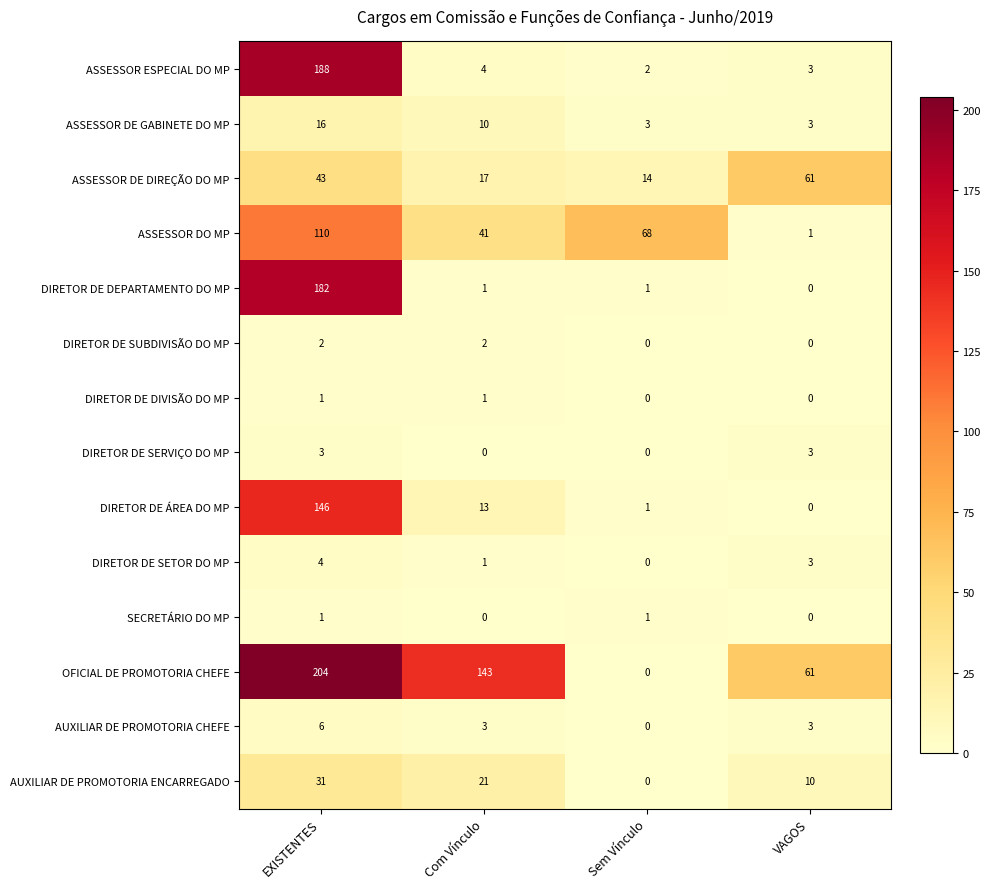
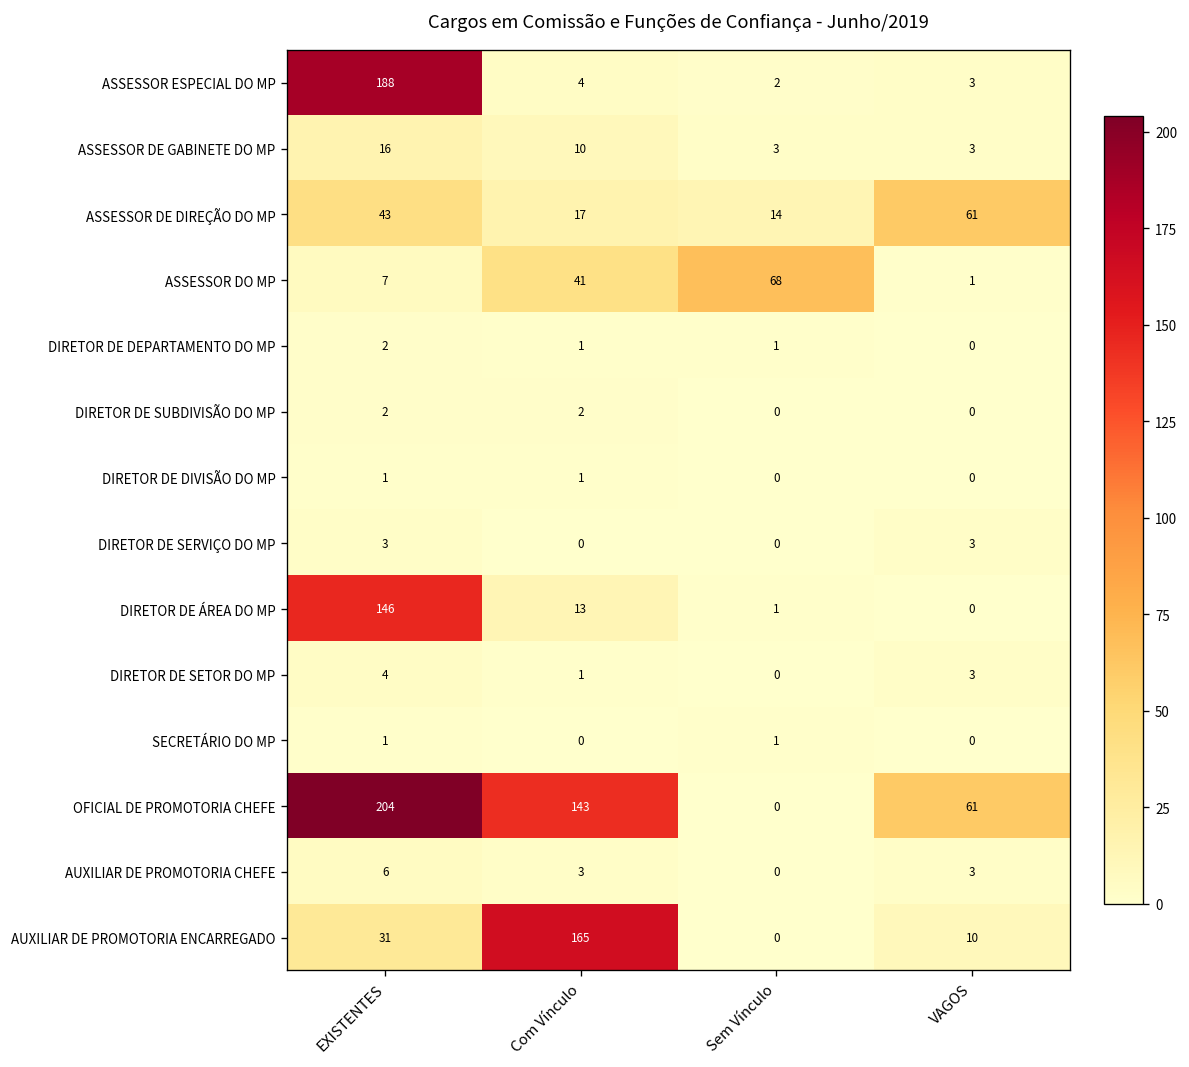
  {
    "ASSESSOR ESPECIAL DO MP": {
      "EXISTENTES": 188,
      "Com Vínculo": 4,
      "Sem Vínculo": 2,
      "VAGOS": 3
    },
    "ASSESSOR DE GABINETE DO MP": {
      "EXISTENTES": 16,
      "Com Vínculo": 10,
      "Sem Vínculo": 3,
      "VAGOS": 3
    },
    "ASSESSOR DE DIREÇÃO DO MP": {
      "EXISTENTES": 43,
      "Com Vínculo": 17,
      "Sem Vínculo": 14,
      "VAGOS": 61
    },
    "ASSESSOR DO MP": {
-     "EXISTENTES": 110,
+     "EXISTENTES": 7,
      "Com Vínculo": 41,
      "Sem Vínculo": 68,
      "VAGOS": 1
    },
    "DIRETOR DE DEPARTAMENTO DO MP": {
-     "EXISTENTES": 182,
+     "EXISTENTES": 2,
      "Com Vínculo": 1,
      "Sem Vínculo": 1,
      "VAGOS": 0
    },
    "DIRETOR DE SUBDIVISÃO DO MP": {
      "EXISTENTES": 2,
      "Com Vínculo": 2,
      "Sem Vínculo": 0,
      "VAGOS": 0
    },
    "DIRETOR DE DIVISÃO DO MP": {
      "EXISTENTES": 1,
      "Com Vínculo": 1,
      "Sem Vínculo": 0,
      "VAGOS": 0
    },
    "DIRETOR DE SERVIÇO DO MP": {
      "EXISTENTES": 3,
      "Com Vínculo": 0,
      "Sem Vínculo": 0,
      "VAGOS": 3
    },
    "DIRETOR DE ÁREA DO MP": {
      "EXISTENTES": 146,
      "Com Vínculo": 13,
      "Sem Vínculo": 1,
      "VAGOS": 0
    },
    "DIRETOR DE SETOR DO MP": {
      "EXISTENTES": 4,
      "Com Vínculo": 1,
      "Sem Vínculo": 0,
      "VAGOS": 3
    },
    "SECRETÁRIO DO MP": {
      "EXISTENTES": 1,
      "Com Vínculo": 0,
      "Sem Vínculo": 1,
      "VAGOS": 0
    },
    "OFICIAL DE PROMOTORIA CHEFE": {
      "EXISTENTES": 204,
      "Com Vínculo": 143,
      "Sem Vínculo": 0,
      "VAGOS": 61
    },
    "AUXILIAR DE PROMOTORIA CHEFE": {
      "EXISTENTES": 6,
      "Com Vínculo": 3,
      "Sem Vínculo": 0,
      "VAGOS": 3
    },
    "AUXILIAR DE PROMOTORIA ENCARREGADO": {
      "EXISTENTES": 31,
-     "Com Vínculo": 21,
+     "Com Vínculo": 165,
      "Sem Vínculo": 0,
      "VAGOS": 10
    }
  }
